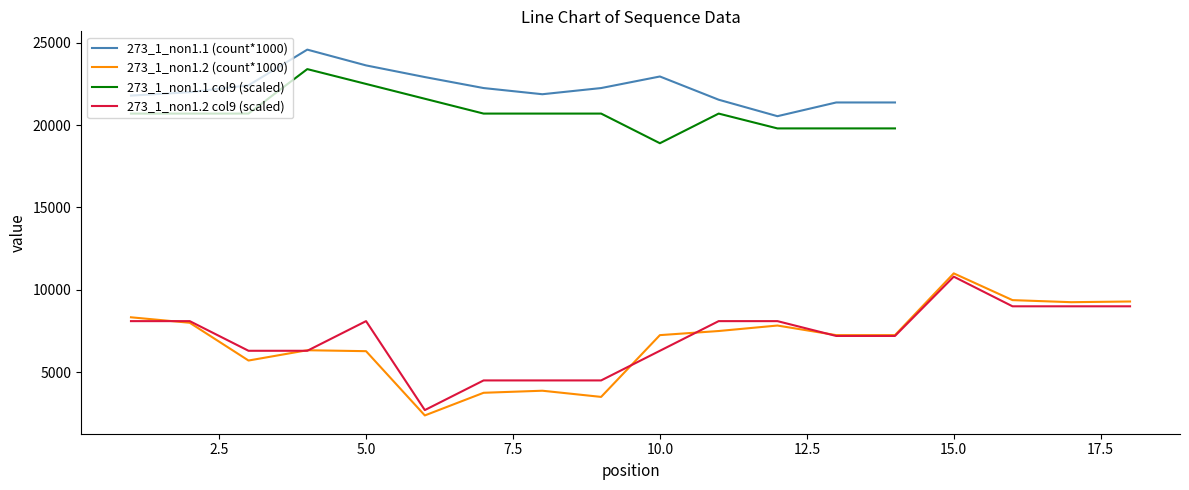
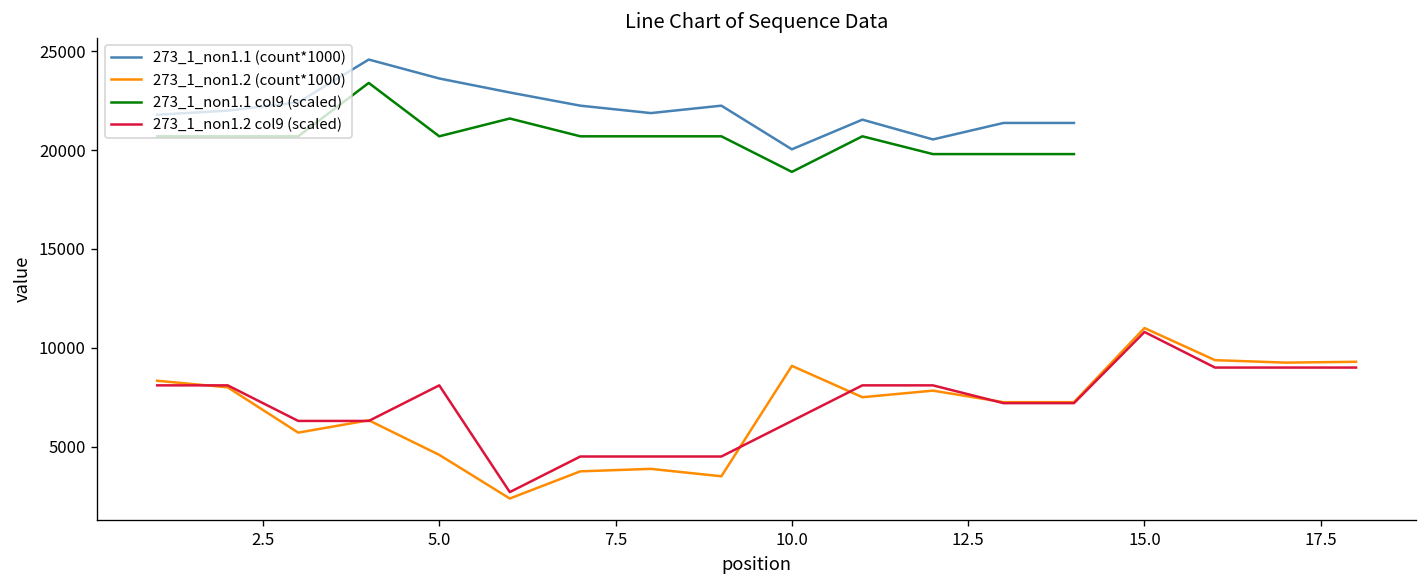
  {
    "273_1_non1.1 (count*1000)": {
      "5.0": 23600,
-     "10.0": 23000
+     "10.0": 20000
    },
    "273_1_non1.2 (count*1000)": {
-     "5.0": 6300,
-     "10.0": 7300,
+     "5.0": 4600,
+     "10.0": 9100,
      "15.0": 11000
    },
    "273_1_non1.1 col9 (scaled)": {
-     "5.0": 22500,
+     "5.0": 20700,
      "10.0": 18900
    },
    "273_1_non1.2 col9 (scaled)": {
      "5.0": 8100,
      "10.0": 6300,
      "15.0": 10800
    }
  }
